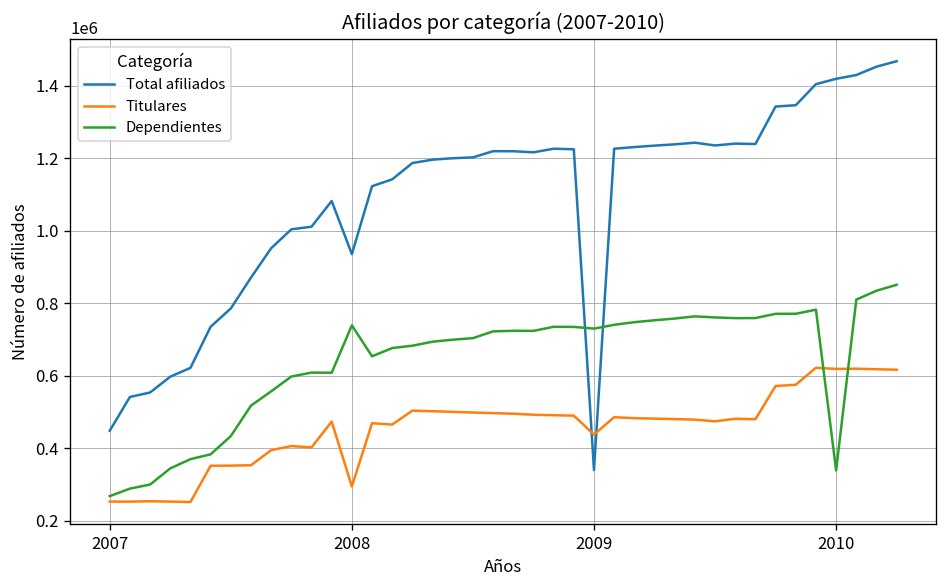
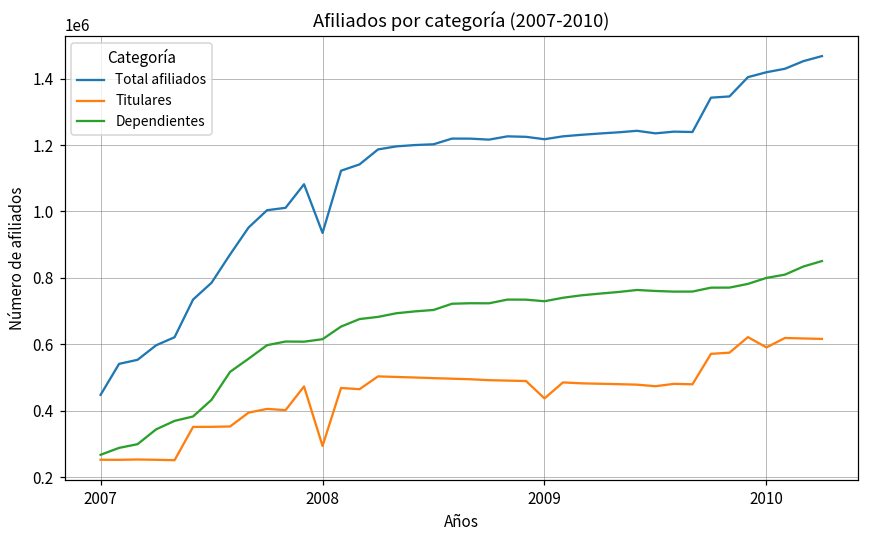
  {
    "Total afiliados": {
      "2007": 450000,
      "2008": 940000,
-     "2009": 340000,
+     "2009": 1220000,
      "2010": 1420000
    },
    "Titulares": {
      "2007": 250000,
      "2008": 290000,
      "2009": 440000,
-     "2010": 620000
+     "2010": 590000
    },
    "Dependientes": {
      "2007": 270000,
-     "2008": 740000,
+     "2008": 620000,
      "2009": 730000,
-     "2010": 340000
+     "2010": 800000
    }
  }
